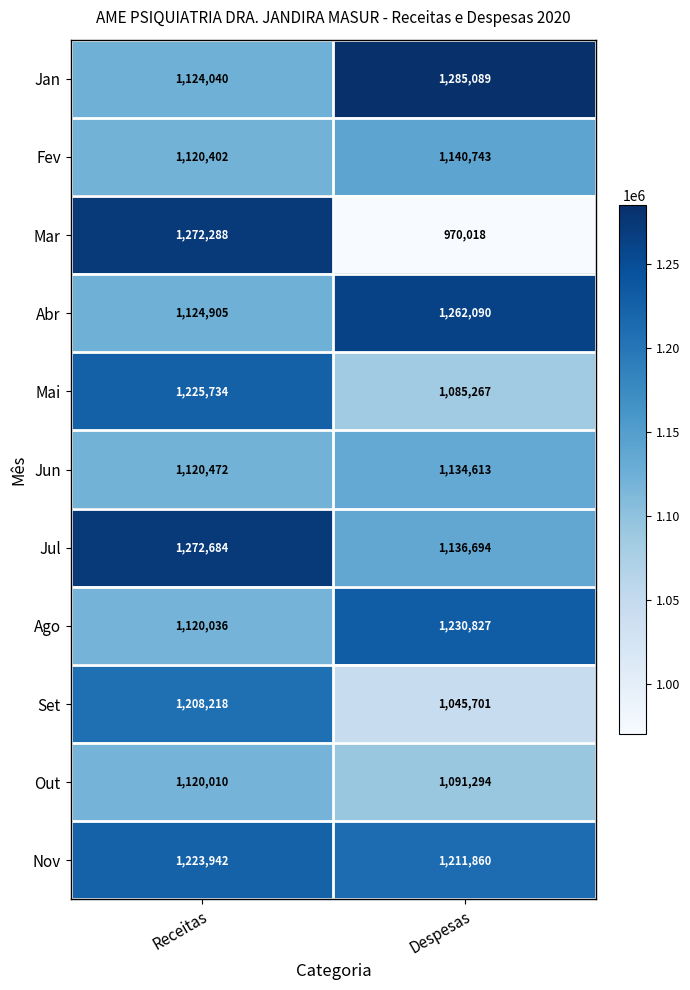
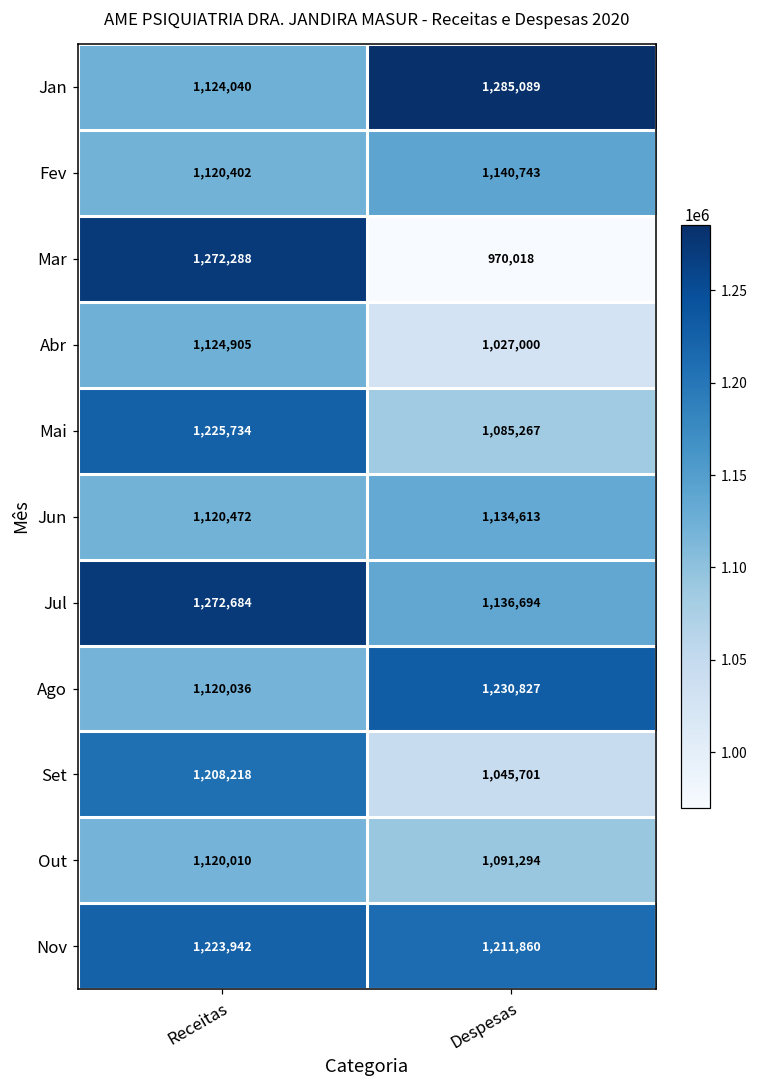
  {
    "Jan": {
      "Receitas": "1,124,040",
      "Despesas": "1,285,089"
    },
    "Fev": {
      "Receitas": "1,120,402",
      "Despesas": "1,140,743"
    },
    "Mar": {
      "Receitas": "1,272,288",
      "Despesas": "970,018"
    },
    "Abr": {
      "Receitas": "1,124,905",
-     "Despesas": "1,262,090"
+     "Despesas": "1,027,000"
    },
    "Mai": {
      "Receitas": "1,225,734",
      "Despesas": "1,085,267"
    },
    "Jun": {
      "Receitas": "1,120,472",
      "Despesas": "1,134,613"
    },
    "Jul": {
      "Receitas": "1,272,684",
      "Despesas": "1,136,694"
    },
    "Ago": {
      "Receitas": "1,120,036",
      "Despesas": "1,230,827"
    },
    "Set": {
      "Receitas": "1,208,218",
      "Despesas": "1,045,701"
    },
    "Out": {
      "Receitas": "1,120,010",
      "Despesas": "1,091,294"
    },
    "Nov": {
      "Receitas": "1,223,942",
      "Despesas": "1,211,860"
    }
  }
